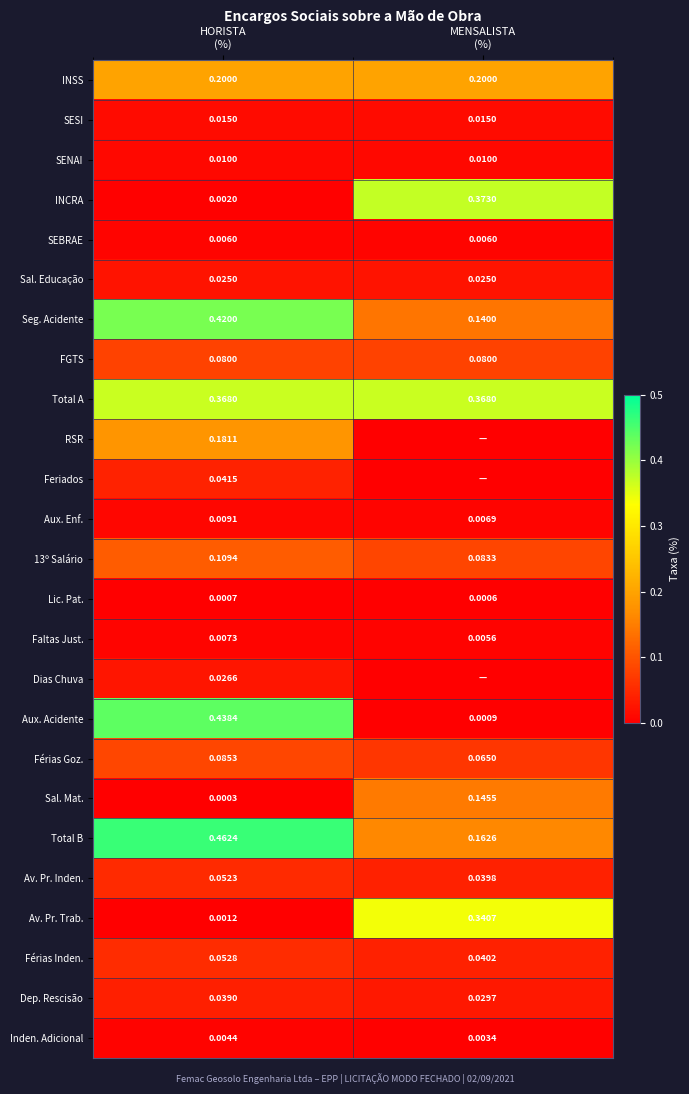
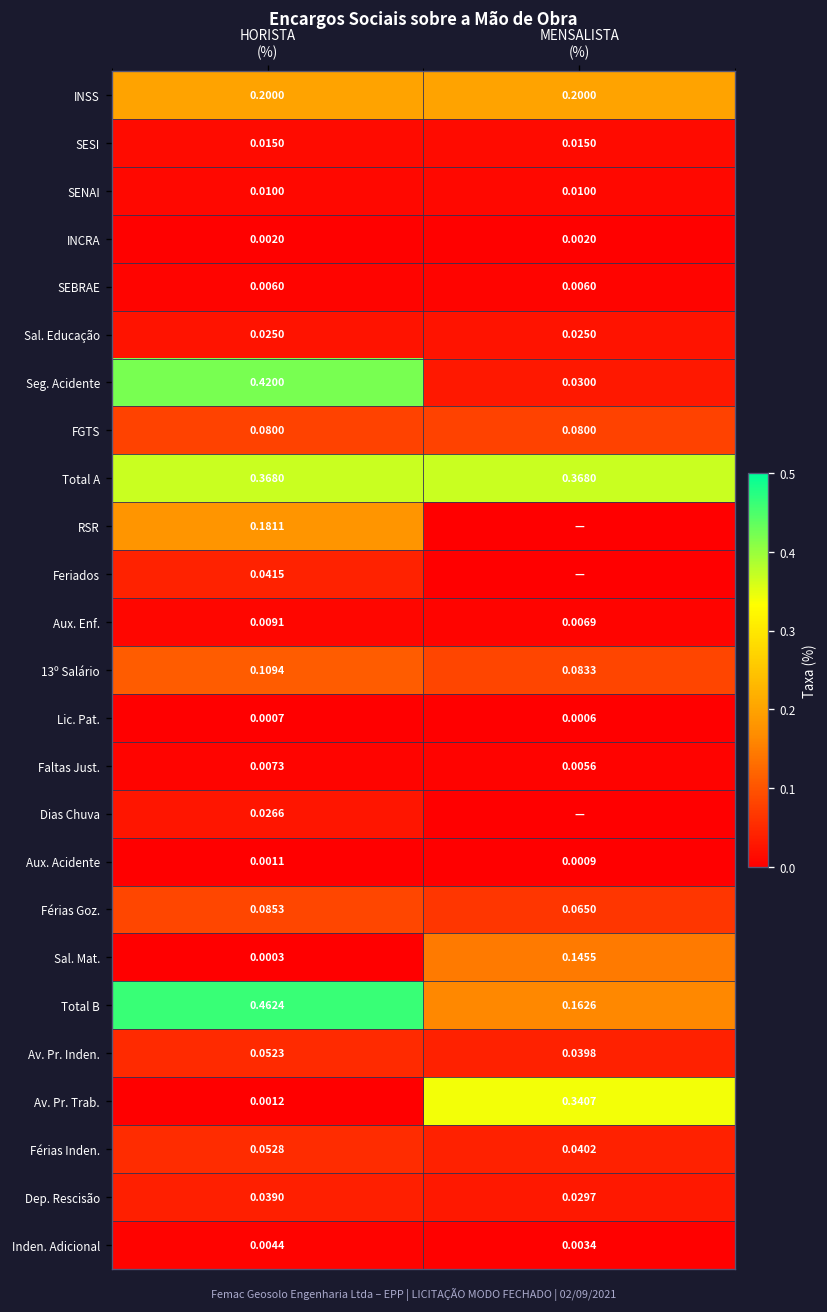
  {
    "INSS": {
      "HORISTA (%)": 0.2000,
      "MENSALISTA (%)": 0.2000
    },
    "SESI": {
      "HORISTA (%)": 0.0150,
      "MENSALISTA (%)": 0.0150
    },
    "SENAI": {
      "HORISTA (%)": 0.0100,
      "MENSALISTA (%)": 0.0100
    },
    "INCRA": {
      "HORISTA (%)": 0.0020,
-     "MENSALISTA (%)": 0.3730
+     "MENSALISTA (%)": 0.0020
    },
    "SEBRAE": {
      "HORISTA (%)": 0.0060,
      "MENSALISTA (%)": 0.0060
    },
    "Sal. Educação": {
      "HORISTA (%)": 0.0250,
      "MENSALISTA (%)": 0.0250
    },
    "Seg. Acidente": {
      "HORISTA (%)": 0.4200,
-     "MENSALISTA (%)": 0.1400
+     "MENSALISTA (%)": 0.0300
    },
    "FGTS": {
      "HORISTA (%)": 0.0800,
      "MENSALISTA (%)": 0.0800
    },
    "Total A": {
      "HORISTA (%)": 0.3680,
      "MENSALISTA (%)": 0.3680
    },
    "RSR": {
      "HORISTA (%)": 0.1811
    },
    "Feriados": {
      "HORISTA (%)": 0.0415
    },
    "Aux. Enf.": {
      "HORISTA (%)": 0.0091,
      "MENSALISTA (%)": 0.0069
    },
    "13º Salário": {
      "HORISTA (%)": 0.1094,
      "MENSALISTA (%)": 0.0833
    },
    "Lic. Pat.": {
      "HORISTA (%)": 0.0007,
      "MENSALISTA (%)": 0.0006
    },
    "Faltas Just.": {
      "HORISTA (%)": 0.0073,
      "MENSALISTA (%)": 0.0056
    },
    "Dias Chuva": {
      "HORISTA (%)": 0.0266
    },
    "Aux. Acidente": {
-     "HORISTA (%)": 0.4384,
+     "HORISTA (%)": 0.0011,
      "MENSALISTA (%)": 0.0009
    },
    "Férias Goz.": {
      "HORISTA (%)": 0.0853,
      "MENSALISTA (%)": 0.0650
    },
    "Sal. Mat.": {
      "HORISTA (%)": 0.0003,
      "MENSALISTA (%)": 0.1455
    },
    "Total B": {
      "HORISTA (%)": 0.4624,
      "MENSALISTA (%)": 0.1626
    },
    "Av. Pr. Inden.": {
      "HORISTA (%)": 0.0523,
      "MENSALISTA (%)": 0.0398
    },
    "Av. Pr. Trab.": {
      "HORISTA (%)": 0.0012,
      "MENSALISTA (%)": 0.3407
    },
    "Férias Inden.": {
      "HORISTA (%)": 0.0528,
      "MENSALISTA (%)": 0.0402
    },
    "Dep. Rescisão": {
      "HORISTA (%)": 0.0390,
      "MENSALISTA (%)": 0.0297
    },
    "Inden. Adicional": {
      "HORISTA (%)": 0.0044,
      "MENSALISTA (%)": 0.0034
    }
  }
